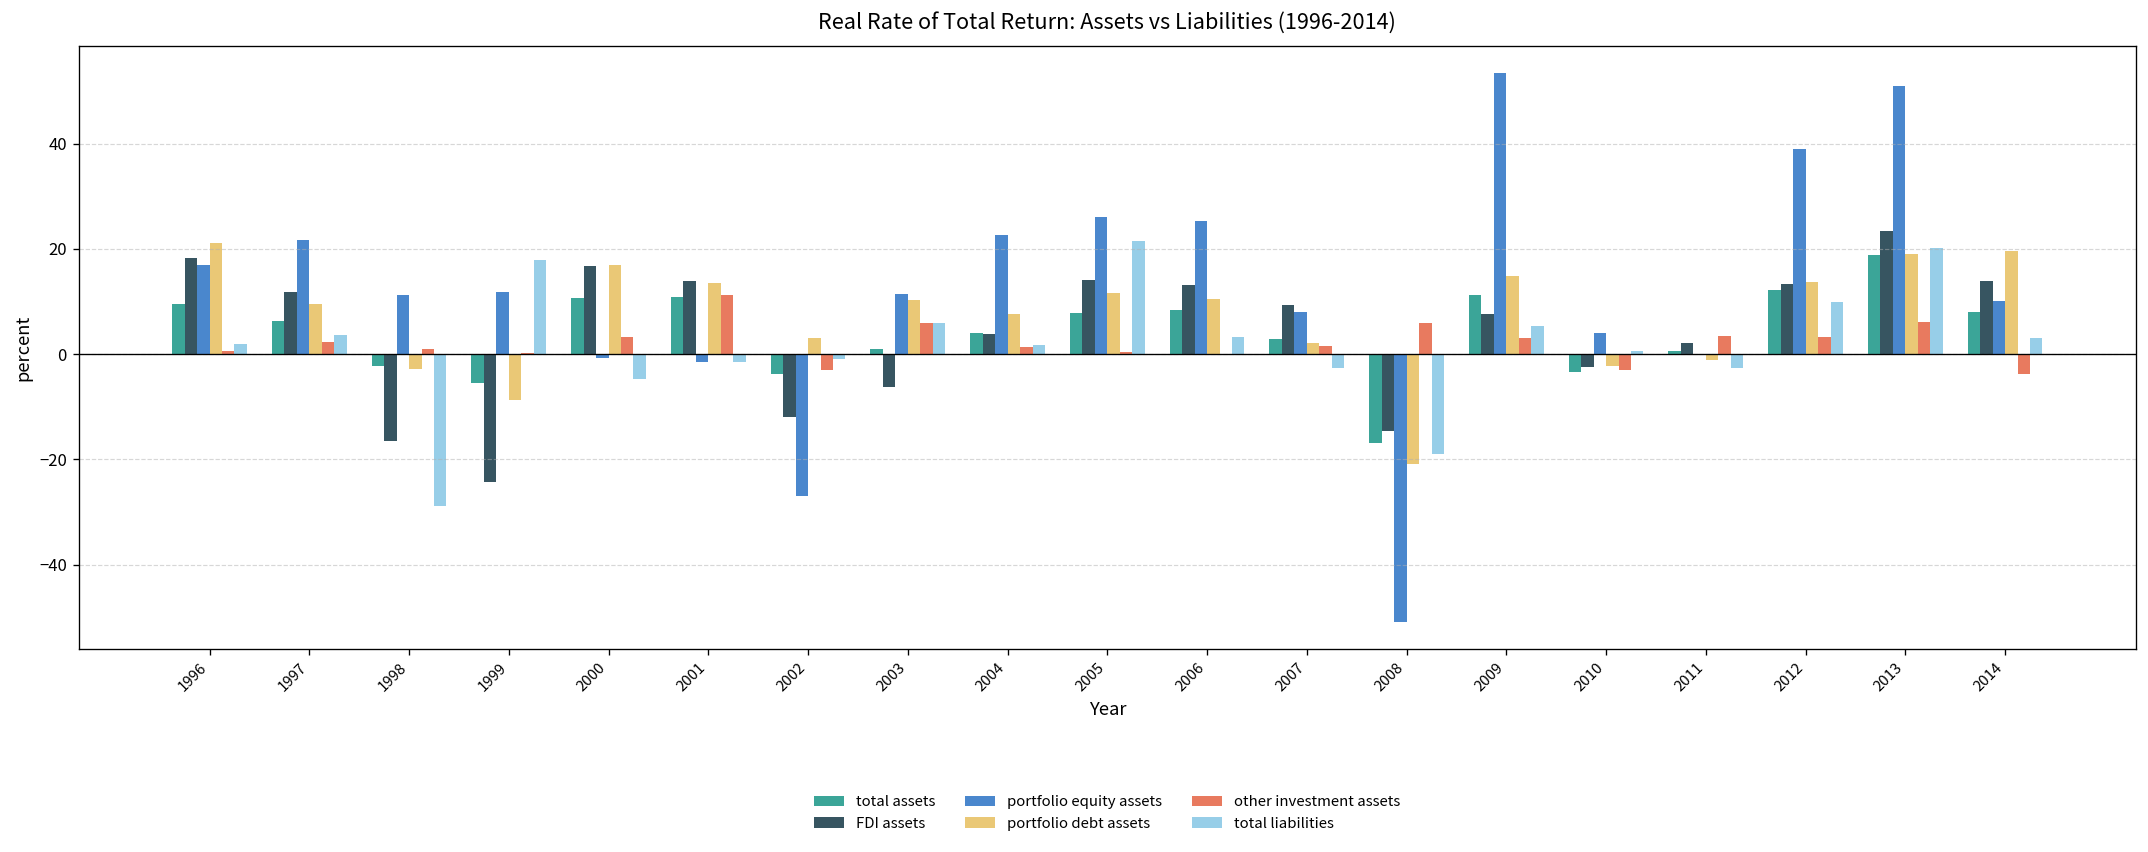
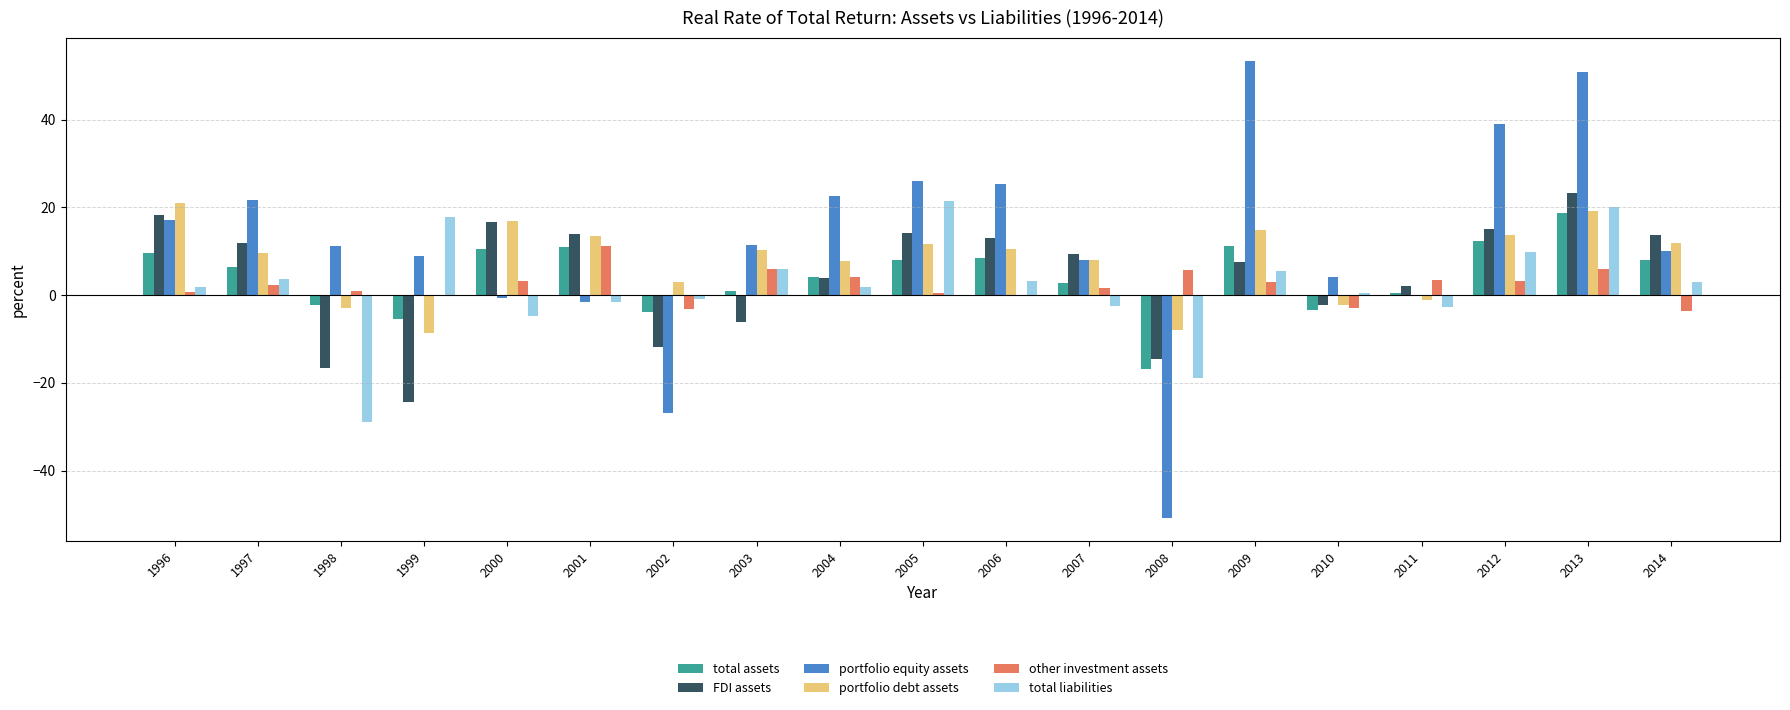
  {
    "total assets": {
      "1996": 10,
      "1997": 6,
      "1998": -2,
      "1999": -5,
      "2000": 11,
      "2001": 11,
      "2002": -4,
      "2003": 1,
      "2004": 4,
      "2005": 8,
      "2006": 8,
      "2007": 3,
      "2008": -17,
      "2009": 11,
      "2010": -3,
      "2012": 12,
      "2013": 19,
      "2014": 8
    },
    "FDI assets": {
      "1996": 18,
      "1997": 12,
      "1998": -17,
      "1999": -24,
      "2000": 17,
      "2001": 14,
      "2002": -12,
      "2003": -6,
      "2004": 4,
      "2005": 14,
      "2006": 13,
      "2007": 9,
      "2008": -15,
      "2009": 8,
      "2010": -2,
      "2011": 2,
-     "2012": 13,
+     "2012": 15,
      "2013": 23,
      "2014": 14
    },
    "portfolio equity assets": {
      "1996": 17,
      "1997": 22,
      "1998": 11,
-     "1999": 12,
+     "1999": 9,
      "2000": -1,
      "2001": -2,
      "2002": -27,
      "2003": 11,
      "2004": 23,
      "2005": 26,
      "2006": 25,
      "2007": 8,
      "2008": -51,
      "2009": 53,
      "2010": 4,
      "2012": 39,
      "2013": 51,
      "2014": 10
    },
    "portfolio debt assets": {
      "1996": 21,
      "1997": 9,
      "1998": -3,
      "1999": -9,
      "2000": 17,
      "2001": 14,
      "2002": 3,
      "2003": 10,
      "2004": 8,
      "2005": 12,
      "2006": 11,
-     "2007": 2,
-     "2008": -21,
+     "2007": 8,
+     "2008": -8,
      "2009": 15,
      "2010": -2,
      "2011": -1,
      "2012": 14,
      "2013": 19,
-     "2014": 20
+     "2014": 12
    },
    "other investment assets": {
      "1996": 1,
      "1997": 2,
      "1998": 1,
      "2000": 3,
      "2001": 11,
      "2002": -3,
      "2003": 6,
-     "2004": 1,
+     "2004": 4,
      "2007": 2,
      "2008": 6,
      "2009": 3,
      "2010": -3,
      "2011": 3,
      "2012": 3,
      "2013": 6,
      "2014": -4
    },
    "total liabilities": {
      "1996": 2,
      "1997": 4,
      "1998": -29,
      "1999": 18,
      "2000": -5,
      "2001": -2,
      "2002": -1,
      "2003": 6,
      "2004": 2,
      "2005": 22,
      "2006": 3,
      "2007": -3,
      "2008": -19,
      "2009": 5,
      "2010": 1,
      "2011": -3,
      "2012": 10,
      "2013": 20,
      "2014": 3
    }
  }
